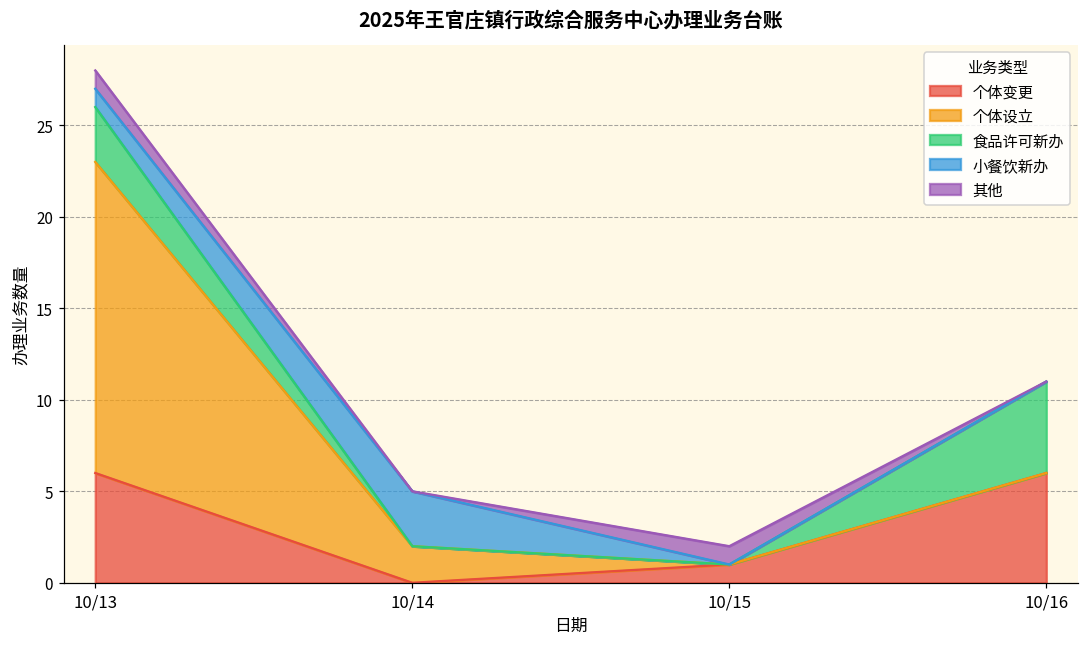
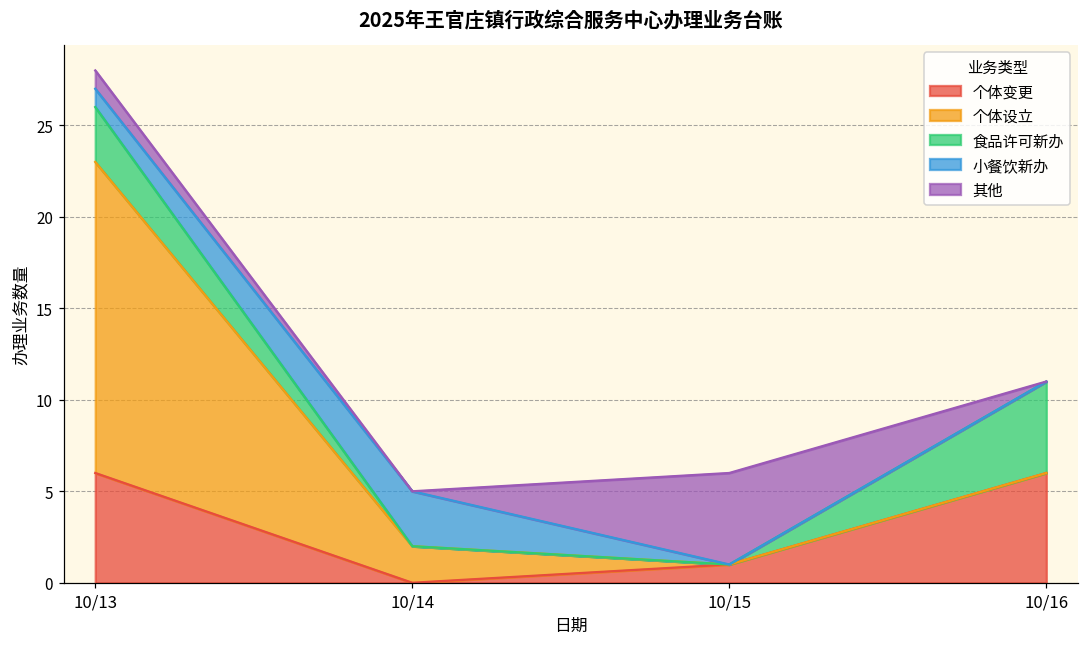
  {
    "个体变更": {
      "10/13": 6,
      "10/14": 0
    },
    "个体设立": {
      "10/13": 17
    },
    "食品许可新办": {
      "10/13": 3
    },
    "小餐饮新办": {
      "10/13": 1
    },
    "其他": {
      "10/13": 1,
-     "10/15": 1
+     "10/15": 5
    }
  }
